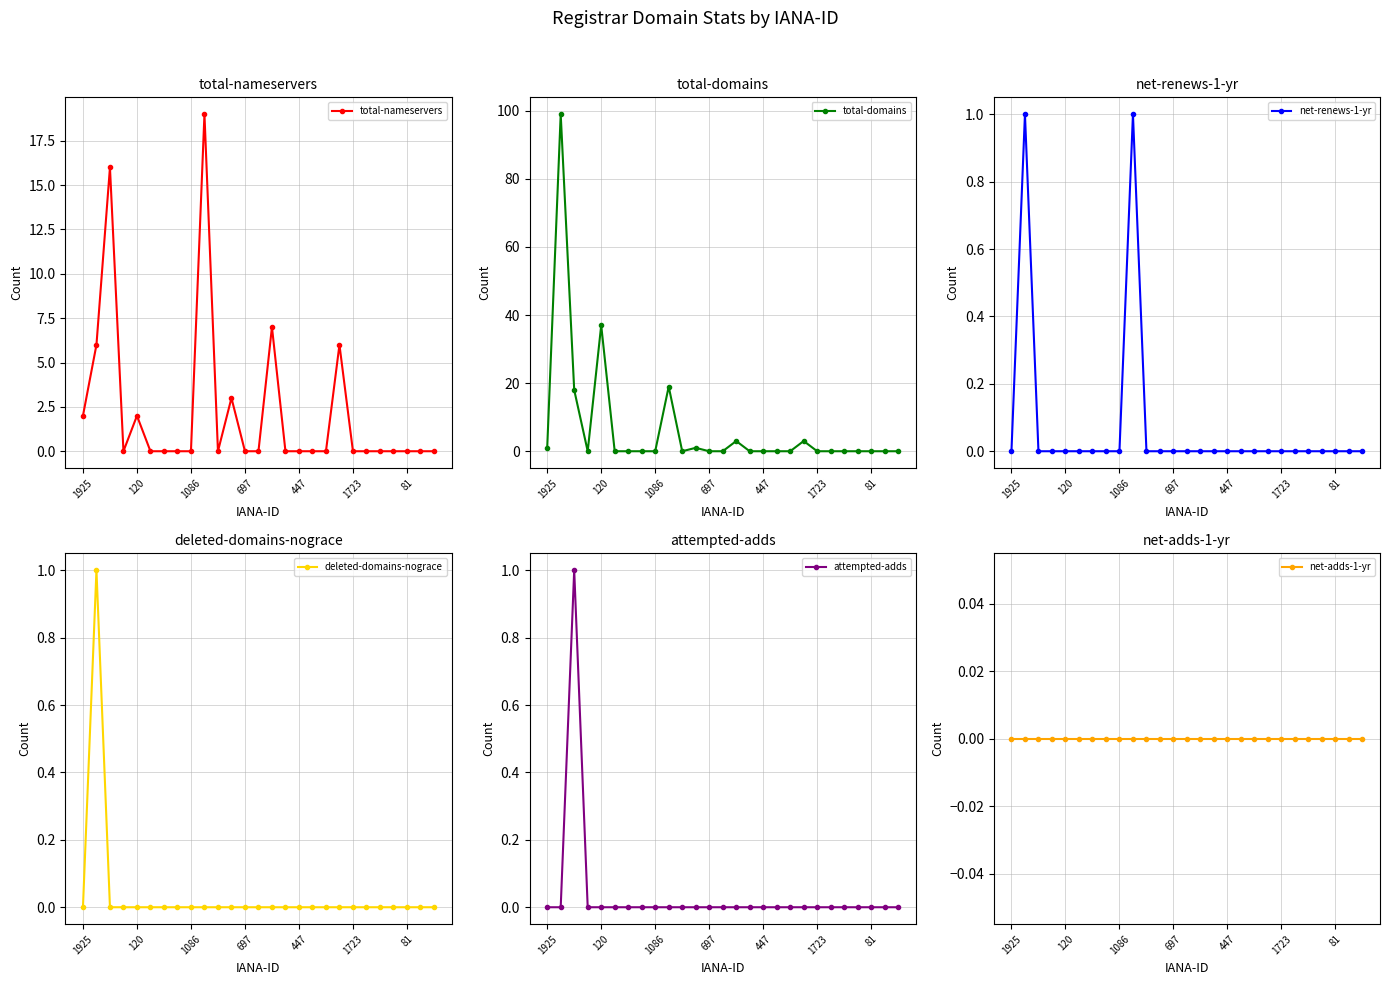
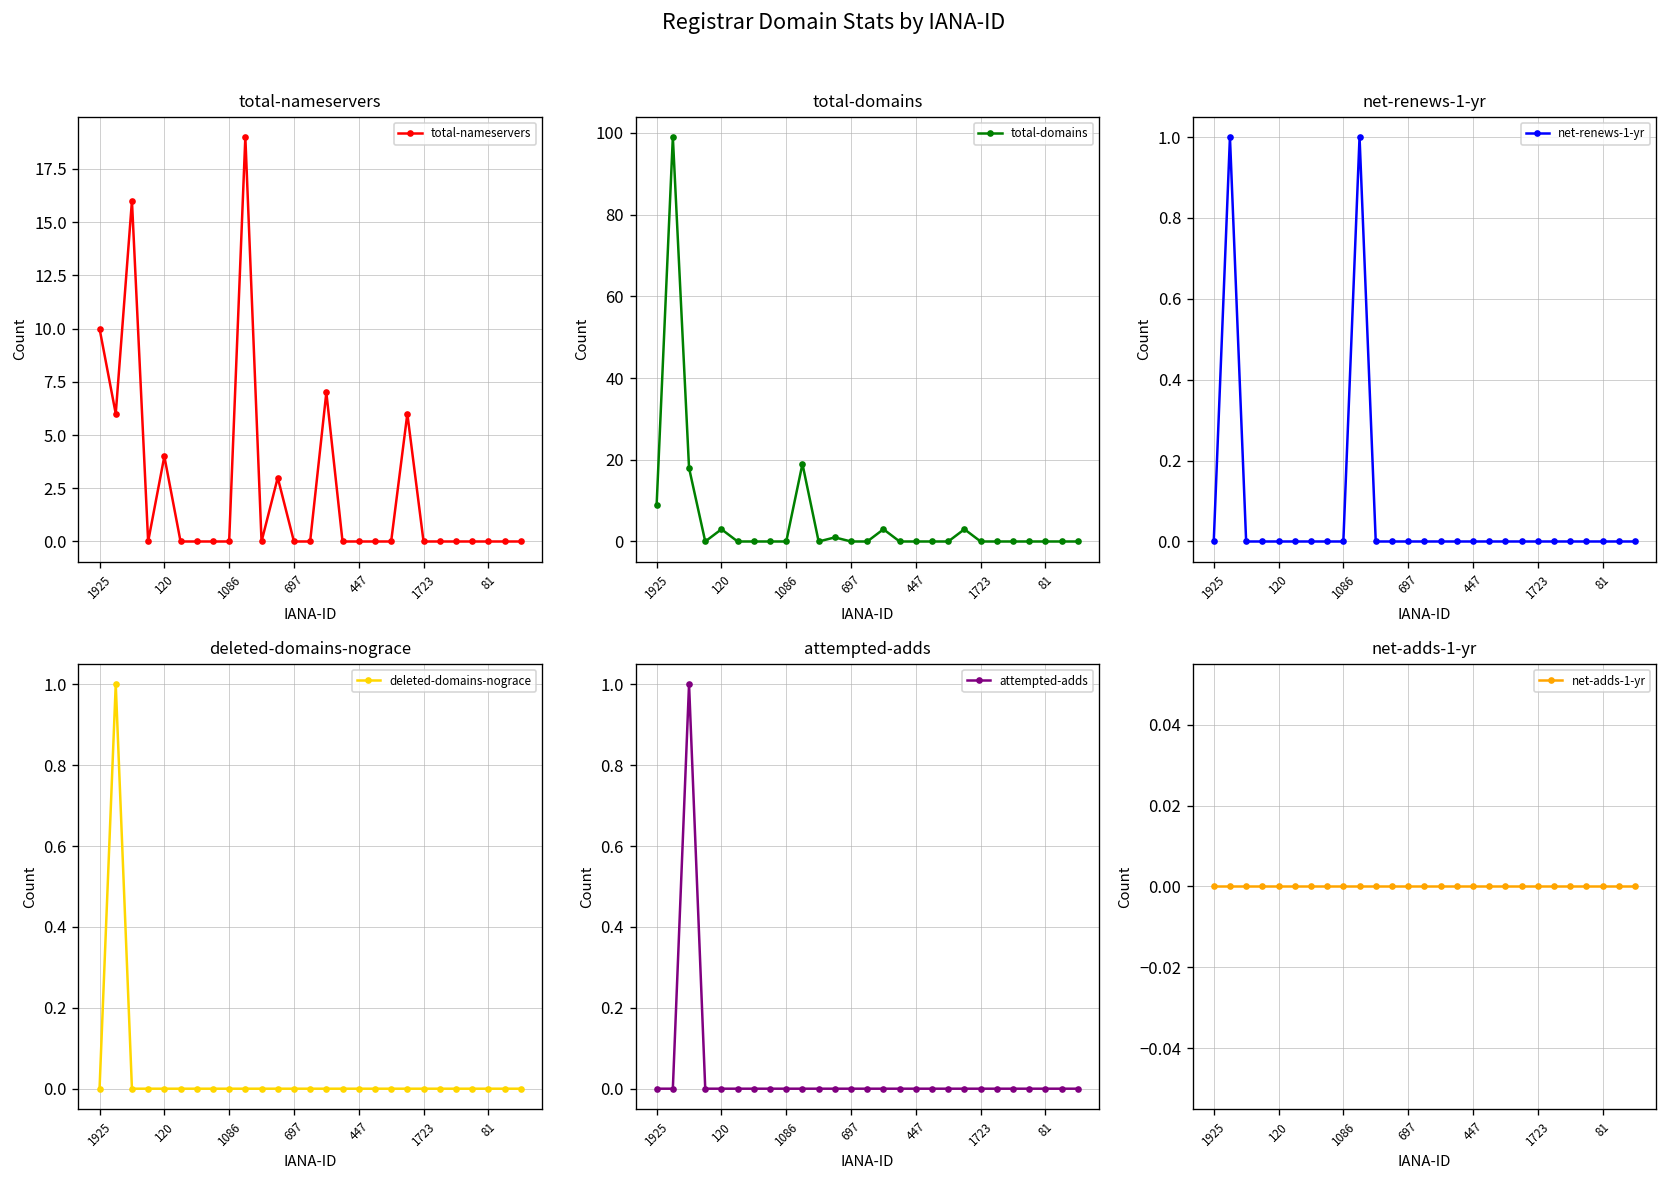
  {
    "total-nameservers": {
-     "1925": 2,
-     "120": 2,
+     "1925": 10,
+     "120": 4,
      "1086": 0,
      "697": 0,
      "447": 0,
      "1723": 0,
      "81": 0
    },
    "total-domains": {
-     "1925": 1,
-     "120": 37,
+     "1925": 9,
+     "120": 3,
      "1086": 0,
      "697": 0,
      "447": 0,
      "1723": 0,
      "81": 0
    },
    "net-renews-1-yr": {
      "1925": 0.00,
      "120": 0.00,
      "1086": 0.00,
      "697": 0.00,
      "447": 0.00,
      "1723": 0.00,
      "81": 0.00
    },
    "deleted-domains-nograce": {
      "1925": 0.00,
      "120": 0.00,
      "1086": 0.00,
      "697": 0.00,
      "447": 0.00,
      "1723": 0.00,
      "81": 0.00
    },
    "attempted-adds": {
      "1925": 0.00,
      "120": 0.00,
      "1086": 0.00,
      "697": 0.00,
      "447": 0.00,
      "1723": 0.00,
      "81": 0.00
    },
    "net-adds-1-yr": {
      "1925": 0.000,
      "120": 0.000,
      "1086": 0.000,
      "697": 0.000,
      "447": 0.000,
      "1723": 0.000,
      "81": 0.000
    }
  }
